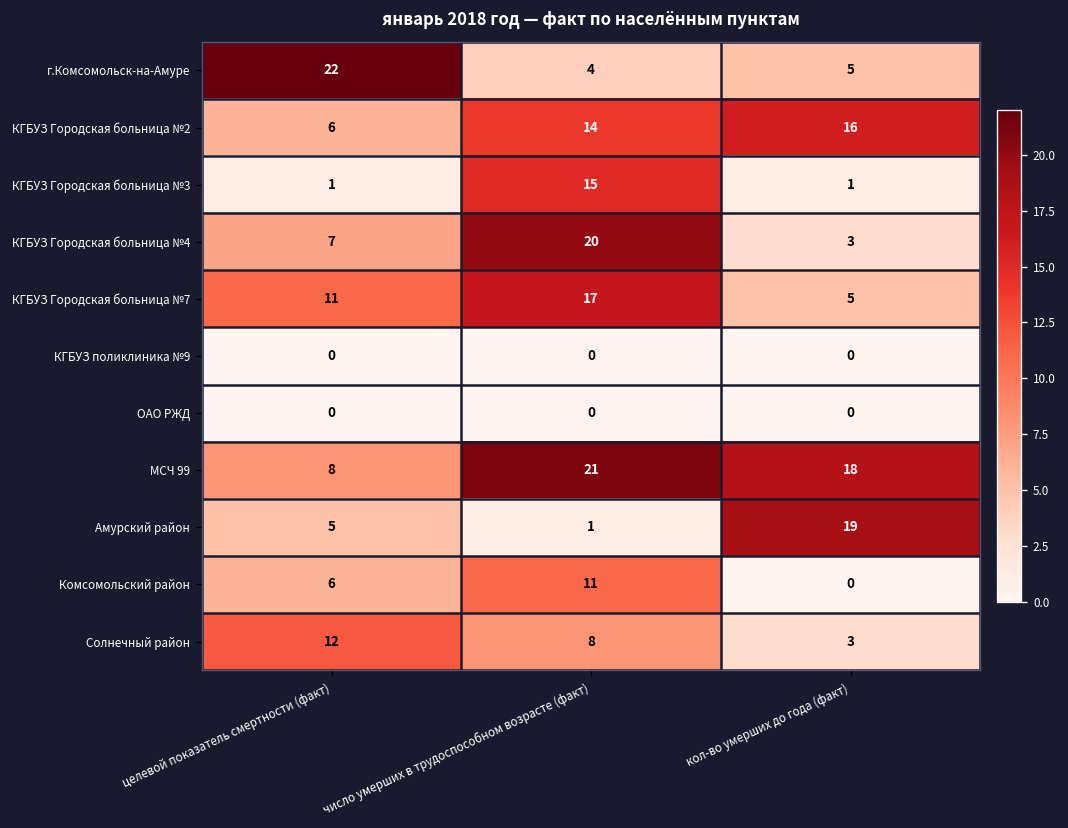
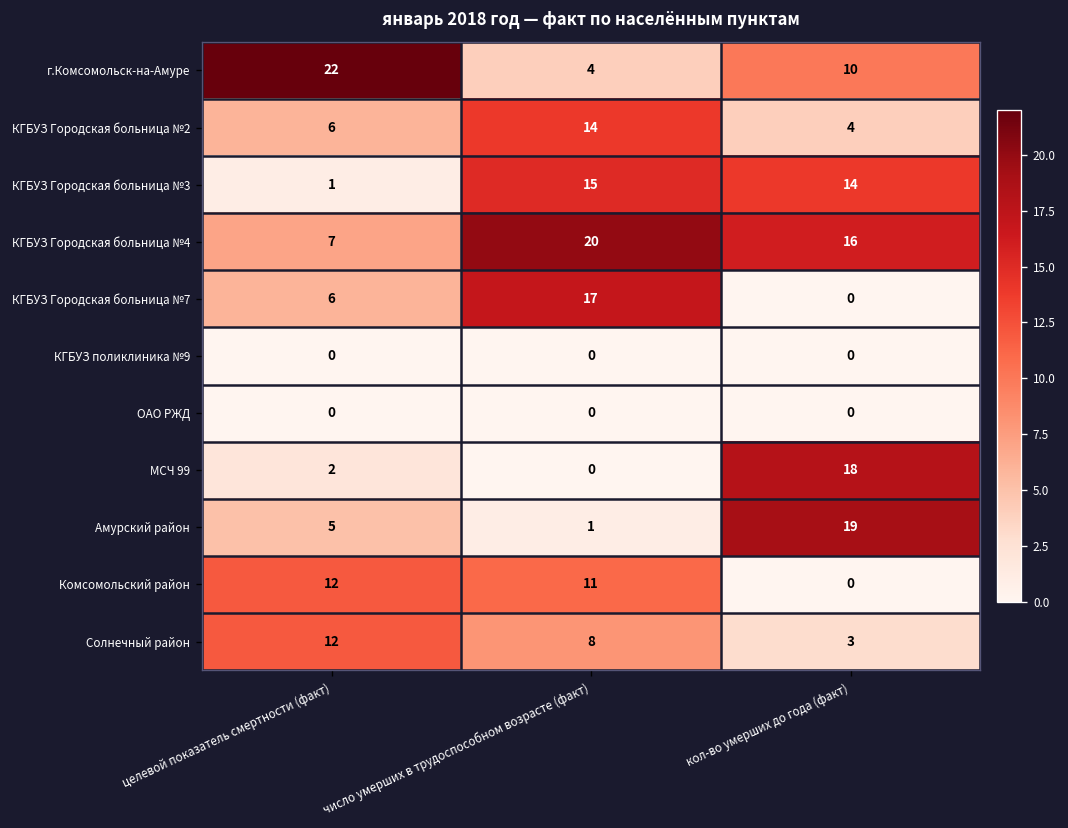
  {
    "г.Комсомольск-на-Амуре": {
      "целевой показатель смертности (факт)": 22,
      "число умерших в трудоспособном возрасте (факт)": 4,
-     "кол-во умерших до года (факт)": 5
+     "кол-во умерших до года (факт)": 10
    },
    "КГБУЗ Городская больница №2": {
      "целевой показатель смертности (факт)": 6,
      "число умерших в трудоспособном возрасте (факт)": 14,
-     "кол-во умерших до года (факт)": 16
+     "кол-во умерших до года (факт)": 4
    },
    "КГБУЗ Городская больница №3": {
      "целевой показатель смертности (факт)": 1,
      "число умерших в трудоспособном возрасте (факт)": 15,
-     "кол-во умерших до года (факт)": 1
+     "кол-во умерших до года (факт)": 14
    },
    "КГБУЗ Городская больница №4": {
      "целевой показатель смертности (факт)": 7,
      "число умерших в трудоспособном возрасте (факт)": 20,
-     "кол-во умерших до года (факт)": 3
+     "кол-во умерших до года (факт)": 16
    },
    "КГБУЗ Городская больница №7": {
-     "целевой показатель смертности (факт)": 11,
+     "целевой показатель смертности (факт)": 6,
      "число умерших в трудоспособном возрасте (факт)": 17,
-     "кол-во умерших до года (факт)": 5
+     "кол-во умерших до года (факт)": 0
    },
    "КГБУЗ поликлиника №9": {
      "целевой показатель смертности (факт)": 0,
      "число умерших в трудоспособном возрасте (факт)": 0,
      "кол-во умерших до года (факт)": 0
    },
    "ОАО РЖД": {
      "целевой показатель смертности (факт)": 0,
      "число умерших в трудоспособном возрасте (факт)": 0,
      "кол-во умерших до года (факт)": 0
    },
    "МСЧ 99": {
-     "целевой показатель смертности (факт)": 8,
-     "число умерших в трудоспособном возрасте (факт)": 21,
+     "целевой показатель смертности (факт)": 2,
+     "число умерших в трудоспособном возрасте (факт)": 0,
      "кол-во умерших до года (факт)": 18
    },
    "Амурский район": {
      "целевой показатель смертности (факт)": 5,
      "число умерших в трудоспособном возрасте (факт)": 1,
      "кол-во умерших до года (факт)": 19
    },
    "Комсомольский район": {
-     "целевой показатель смертности (факт)": 6,
+     "целевой показатель смертности (факт)": 12,
      "число умерших в трудоспособном возрасте (факт)": 11,
      "кол-во умерших до года (факт)": 0
    },
    "Солнечный район": {
      "целевой показатель смертности (факт)": 12,
      "число умерших в трудоспособном возрасте (факт)": 8,
      "кол-во умерших до года (факт)": 3
    }
  }
